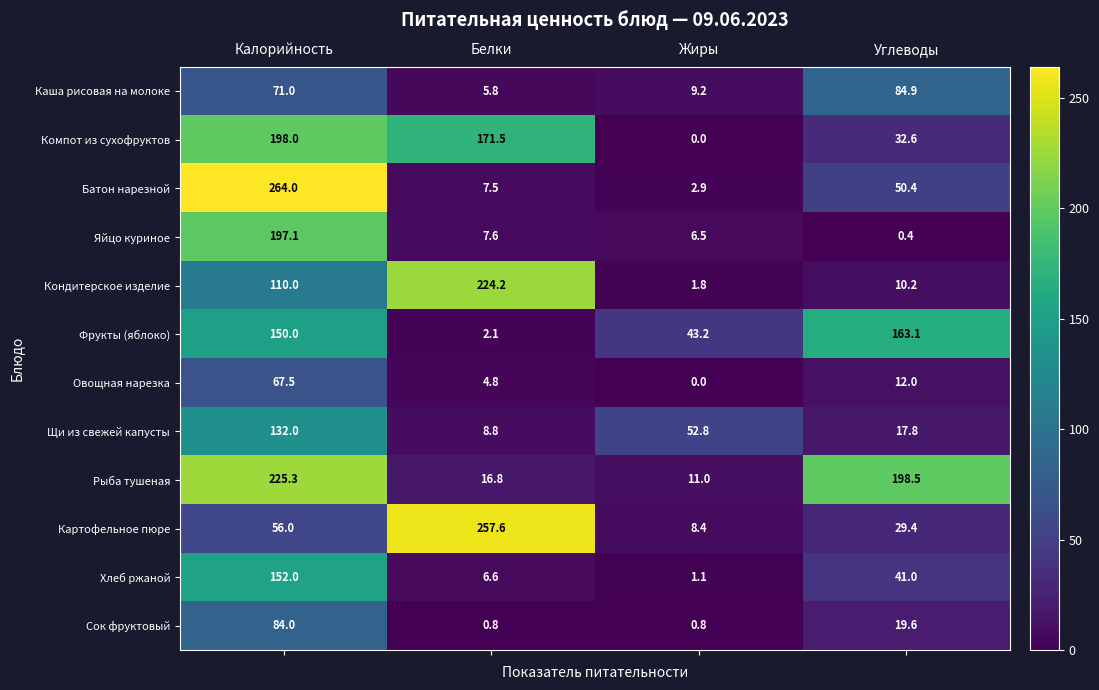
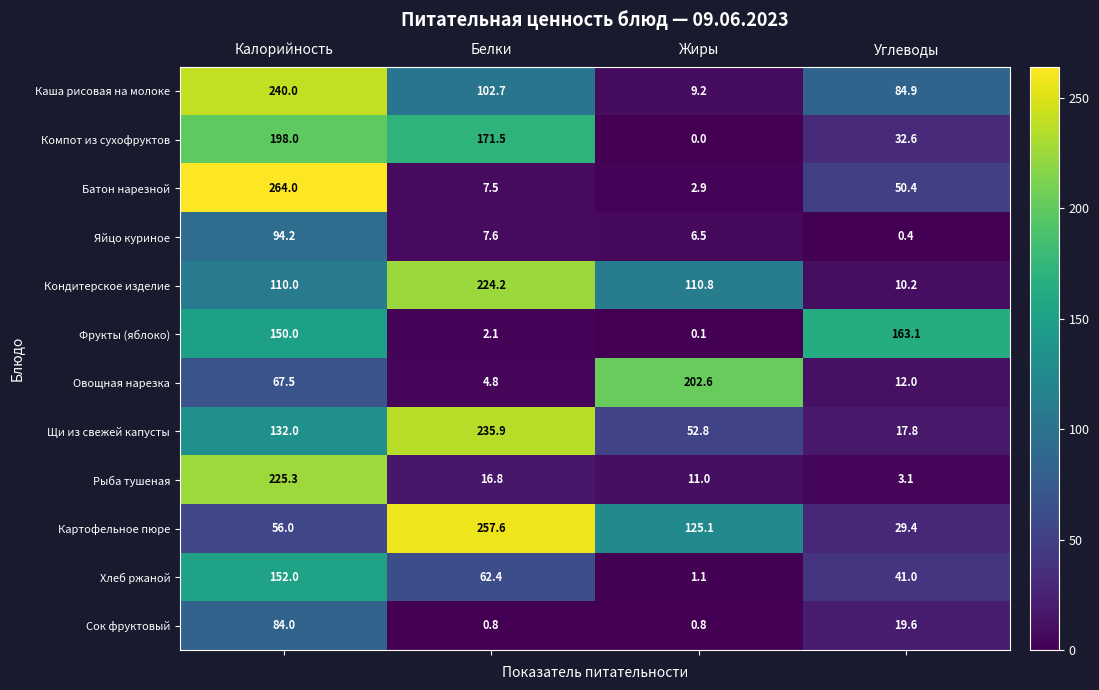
  {
    "Каша рисовая на молоке": {
-     "Калорийность": 71.0,
-     "Белки": 5.8,
+     "Калорийность": 240.0,
+     "Белки": 102.7,
      "Жиры": 9.2,
      "Углеводы": 84.9
    },
    "Компот из сухофруктов": {
      "Калорийность": 198.0,
      "Белки": 171.5,
      "Жиры": 0.0,
      "Углеводы": 32.6
    },
    "Батон нарезной": {
      "Калорийность": 264.0,
      "Белки": 7.5,
      "Жиры": 2.9,
      "Углеводы": 50.4
    },
    "Яйцо куриное": {
-     "Калорийность": 197.1,
+     "Калорийность": 94.2,
      "Белки": 7.6,
      "Жиры": 6.5,
      "Углеводы": 0.4
    },
    "Кондитерское изделие": {
      "Калорийность": 110.0,
      "Белки": 224.2,
-     "Жиры": 1.8,
+     "Жиры": 110.8,
      "Углеводы": 10.2
    },
    "Фрукты (яблоко)": {
      "Калорийность": 150.0,
      "Белки": 2.1,
-     "Жиры": 43.2,
+     "Жиры": 0.1,
      "Углеводы": 163.1
    },
    "Овощная нарезка": {
      "Калорийность": 67.5,
      "Белки": 4.8,
-     "Жиры": 0.0,
+     "Жиры": 202.6,
      "Углеводы": 12.0
    },
    "Щи из свежей капусты": {
      "Калорийность": 132.0,
-     "Белки": 8.8,
+     "Белки": 235.9,
      "Жиры": 52.8,
      "Углеводы": 17.8
    },
    "Рыба тушеная": {
      "Калорийность": 225.3,
      "Белки": 16.8,
      "Жиры": 11.0,
-     "Углеводы": 198.5
+     "Углеводы": 3.1
    },
    "Картофельное пюре": {
      "Калорийность": 56.0,
      "Белки": 257.6,
-     "Жиры": 8.4,
+     "Жиры": 125.1,
      "Углеводы": 29.4
    },
    "Хлеб ржаной": {
      "Калорийность": 152.0,
-     "Белки": 6.6,
+     "Белки": 62.4,
      "Жиры": 1.1,
      "Углеводы": 41.0
    },
    "Сок фруктовый": {
      "Калорийность": 84.0,
      "Белки": 0.8,
      "Жиры": 0.8,
      "Углеводы": 19.6
    }
  }
